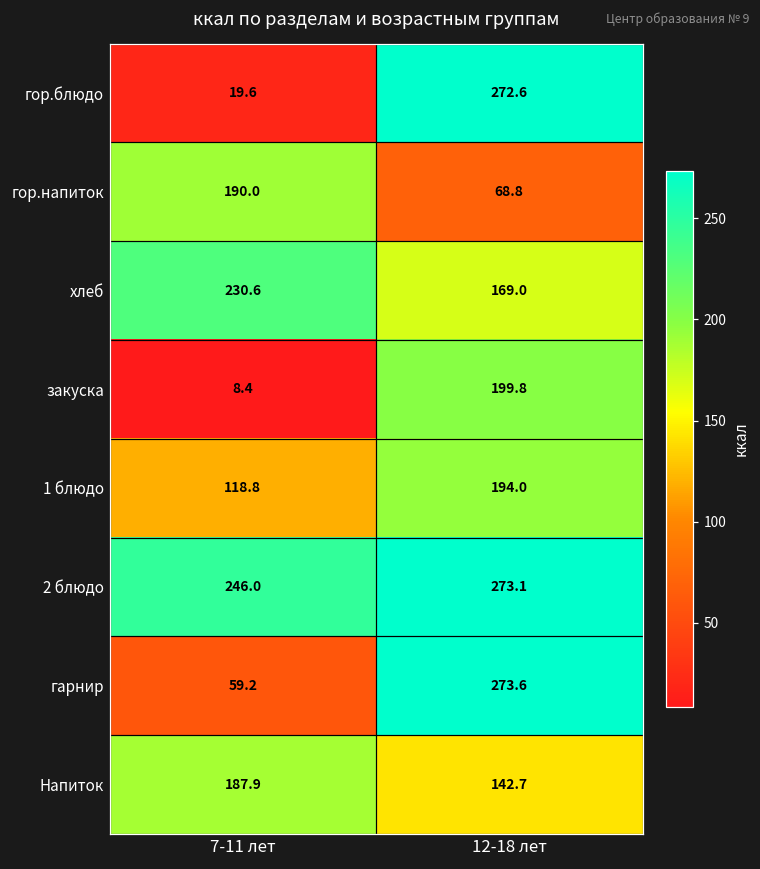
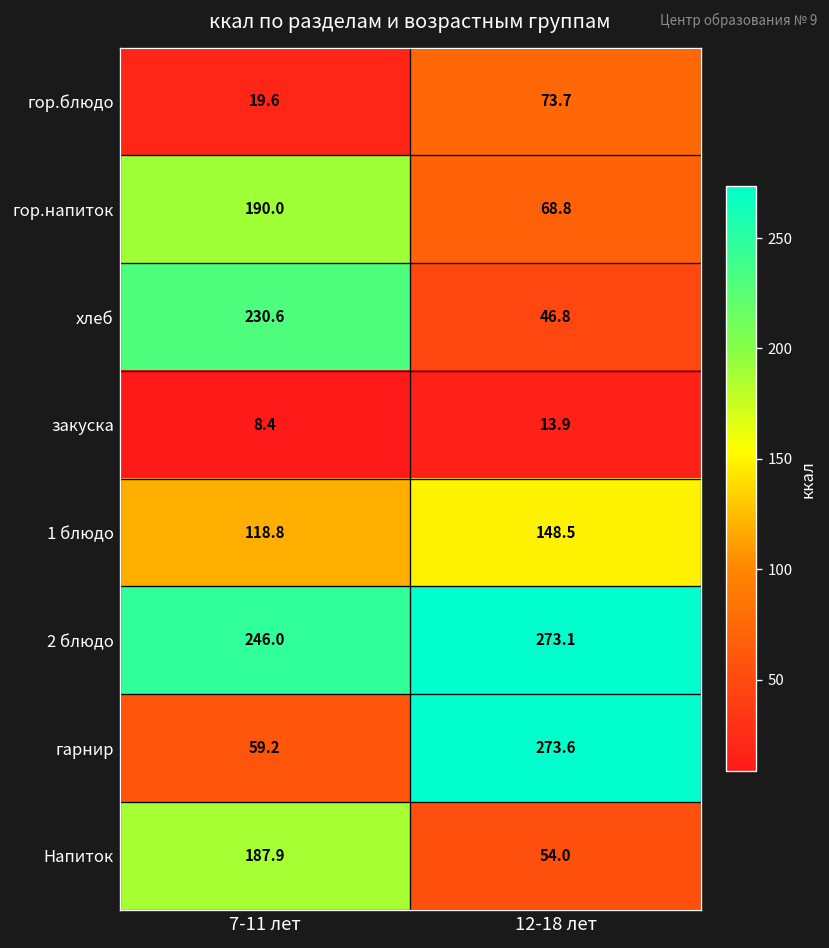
  {
    "гор.блюдо": {
      "7-11 лет": 19.6,
-     "12-18 лет": 272.6
+     "12-18 лет": 73.7
    },
    "гор.напиток": {
      "7-11 лет": 190.0,
      "12-18 лет": 68.8
    },
    "хлеб": {
      "7-11 лет": 230.6,
-     "12-18 лет": 169.0
+     "12-18 лет": 46.8
    },
    "закуска": {
      "7-11 лет": 8.4,
-     "12-18 лет": 199.8
+     "12-18 лет": 13.9
    },
    "1 блюдо": {
      "7-11 лет": 118.8,
-     "12-18 лет": 194.0
+     "12-18 лет": 148.5
    },
    "2 блюдо": {
      "7-11 лет": 246.0,
      "12-18 лет": 273.1
    },
    "гарнир": {
      "7-11 лет": 59.2,
      "12-18 лет": 273.6
    },
    "Напиток": {
      "7-11 лет": 187.9,
-     "12-18 лет": 142.7
+     "12-18 лет": 54.0
    }
  }
